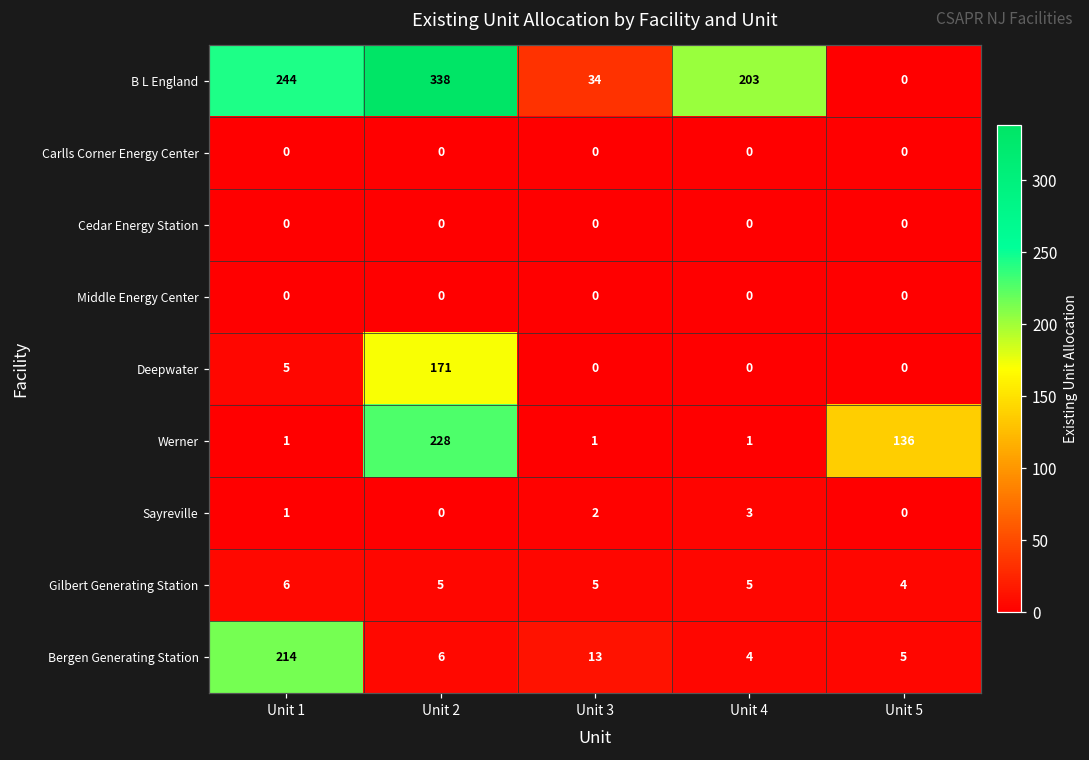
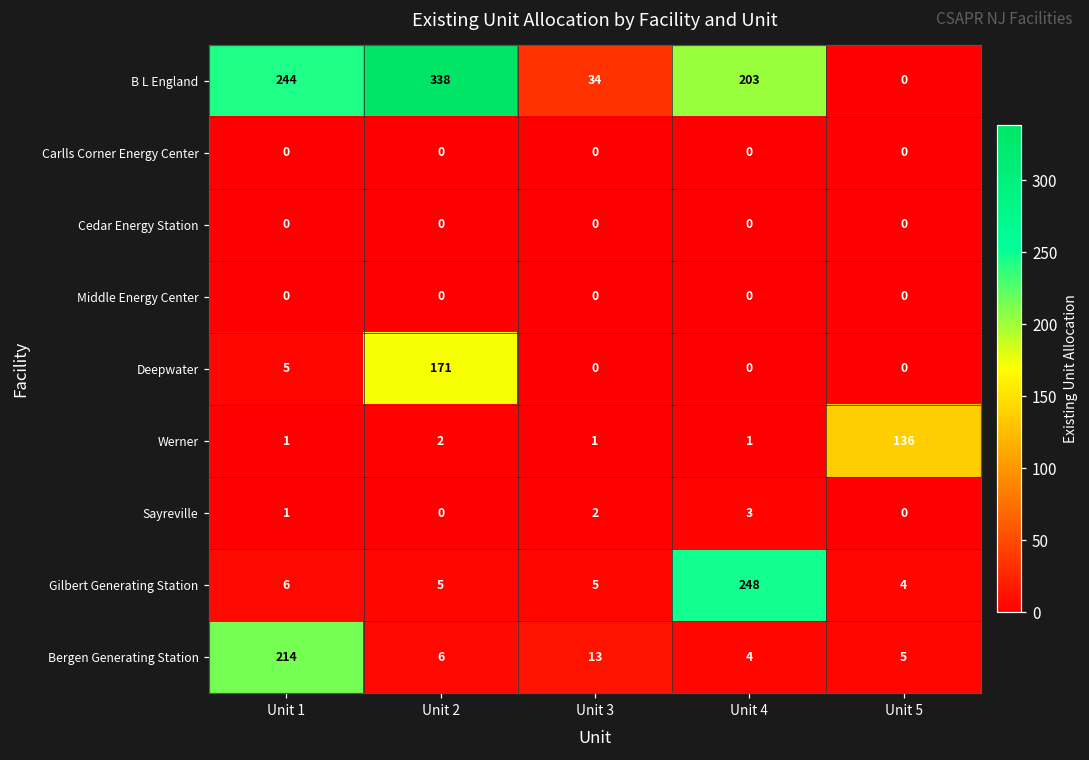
  {
    "B L England": {
      "Unit 1": 244,
      "Unit 2": 338,
      "Unit 3": 34,
      "Unit 4": 203,
      "Unit 5": 0
    },
    "Carlls Corner Energy Center": {
      "Unit 1": 0,
      "Unit 2": 0,
      "Unit 3": 0,
      "Unit 4": 0,
      "Unit 5": 0
    },
    "Cedar Energy Station": {
      "Unit 1": 0,
      "Unit 2": 0,
      "Unit 3": 0,
      "Unit 4": 0,
      "Unit 5": 0
    },
    "Middle Energy Center": {
      "Unit 1": 0,
      "Unit 2": 0,
      "Unit 3": 0,
      "Unit 4": 0,
      "Unit 5": 0
    },
    "Deepwater": {
      "Unit 1": 5,
      "Unit 2": 171,
      "Unit 3": 0,
      "Unit 4": 0,
      "Unit 5": 0
    },
    "Werner": {
      "Unit 1": 1,
-     "Unit 2": 228,
+     "Unit 2": 2,
      "Unit 3": 1,
      "Unit 4": 1,
      "Unit 5": 136
    },
    "Sayreville": {
      "Unit 1": 1,
      "Unit 2": 0,
      "Unit 3": 2,
      "Unit 4": 3,
      "Unit 5": 0
    },
    "Gilbert Generating Station": {
      "Unit 1": 6,
      "Unit 2": 5,
      "Unit 3": 5,
-     "Unit 4": 5,
+     "Unit 4": 248,
      "Unit 5": 4
    },
    "Bergen Generating Station": {
      "Unit 1": 214,
      "Unit 2": 6,
      "Unit 3": 13,
      "Unit 4": 4,
      "Unit 5": 5
    }
  }
